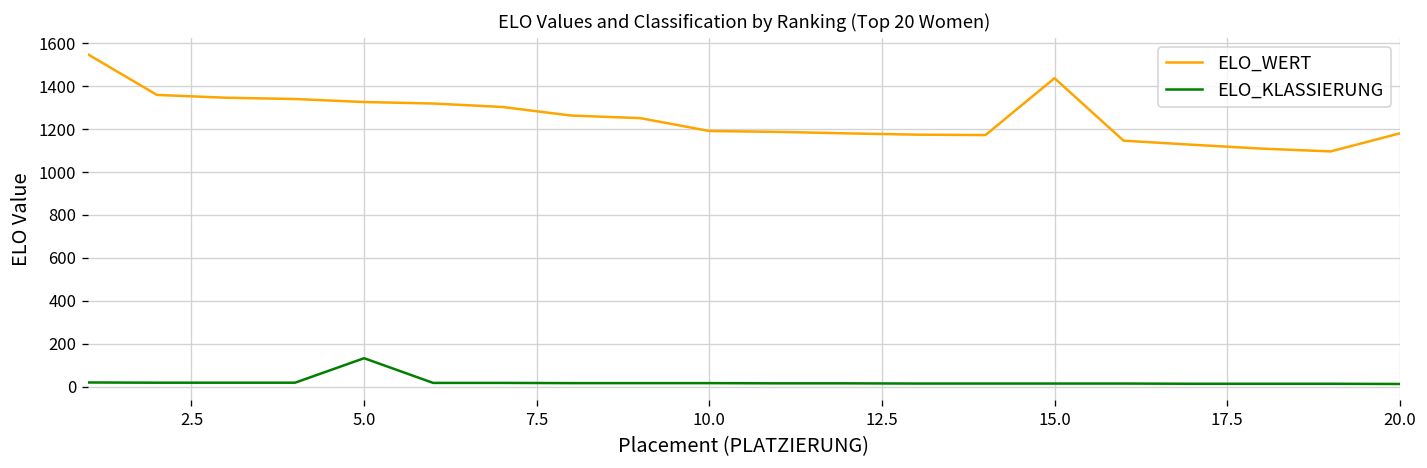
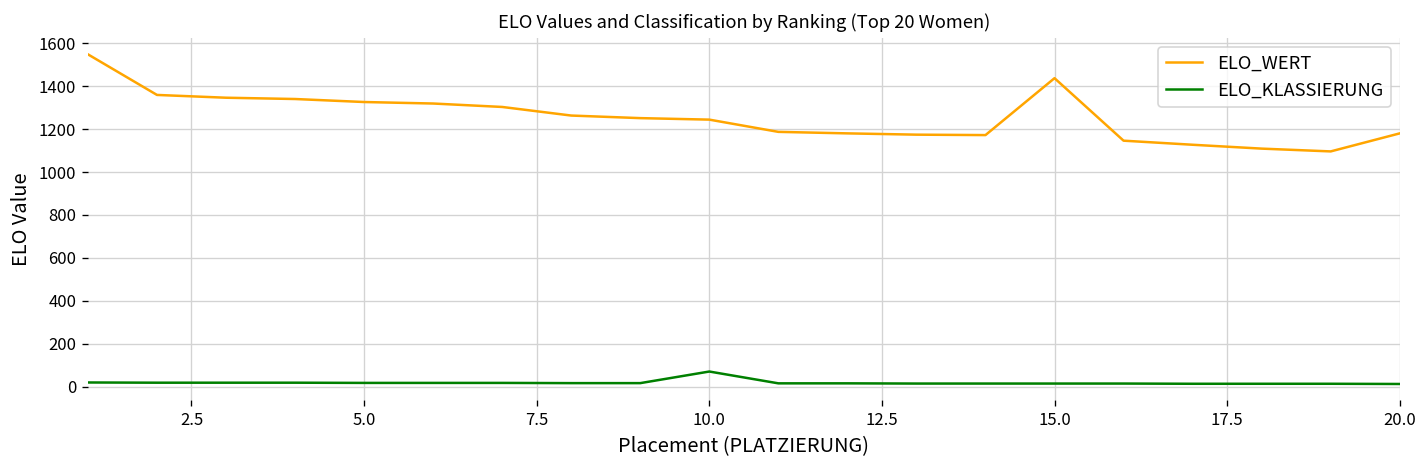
  {
    "ELO_WERT": {
      "5.0": 1330,
-     "10.0": 1190,
+     "10.0": 1240,
      "15.0": 1440,
      "20.0": 1180
    },
    "ELO_KLASSIERUNG": {
-     "5.0": 130,
-     "10.0": 20,
+     "5.0": 20,
+     "10.0": 70,
      "15.0": 20,
      "20.0": 10
    }
  }
